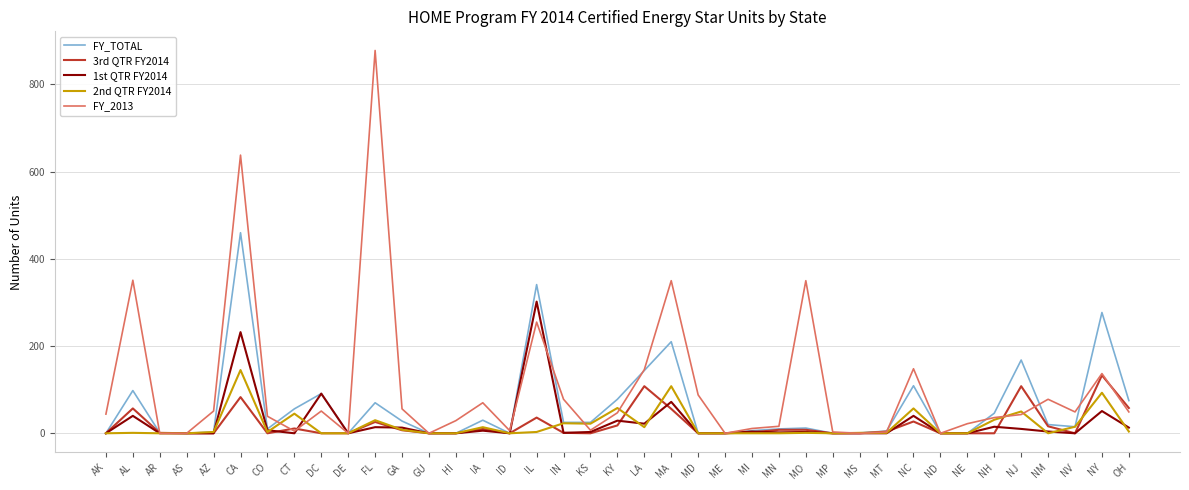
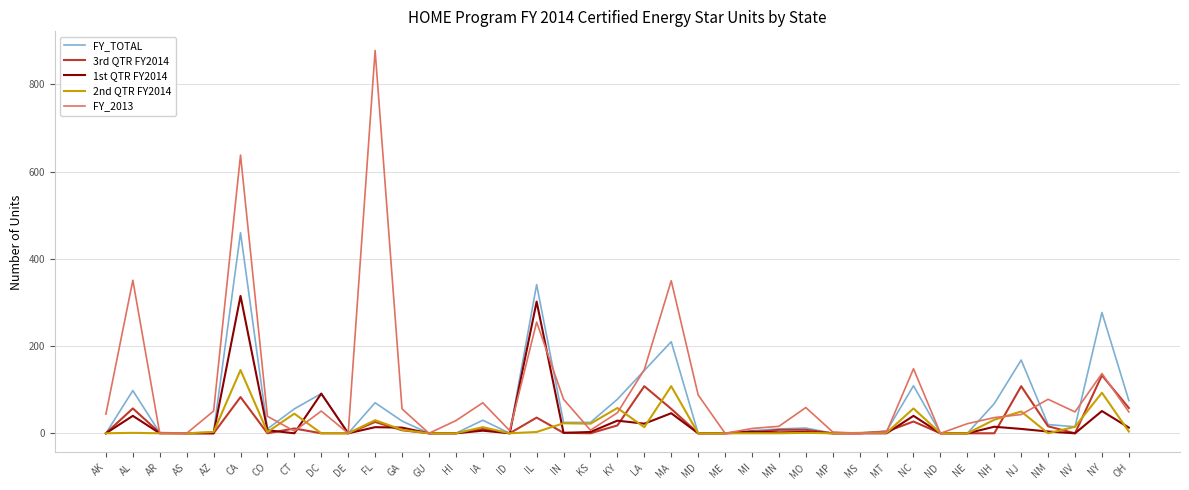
  {
    "FY_TOTAL": {
      "AL": 100,
      "CA": 460,
      "CT": 60,
      "FL": 70,
      "GA": 30,
      "IA": 30,
      "IL": 340,
      "KY": 80,
      "MA": 210,
      "NC": 110,
-     "NH": 50,
+     "NH": 70,
      "NJ": 170,
      "NY": 280,
      "OH": 80
    },
    "3rd QTR FY2014": {
      "AL": 60,
      "CA": 80,
      "CT": 10,
      "IL": 40,
      "KY": 20,
      "LA": 110,
      "MA": 60,
      "NC": 30,
      "NH": 0,
      "NJ": 110,
      "OH": 60
    },
    "1st QTR FY2014": {
      "AL": 40,
-     "CA": 230,
+     "CA": 320,
      "FL": 10,
      "IL": 300,
      "KY": 30,
      "LA": 20,
-     "MA": 70,
+     "MA": 50,
      "NC": 40,
      "NH": 20,
      "NJ": 10,
      "NY": 50,
      "OH": 10
    },
    "2nd QTR FY2014": {
      "AL": 0,
      "CA": 150,
      "CT": 50,
      "IL": 0,
      "KY": 60,
      "LA": 10,
      "MA": 110,
      "NC": 60,
      "NJ": 50,
      "NY": 90,
      "OH": 0
    },
    "FY_2013": {
      "AK": 40,
      "AL": 350,
      "AZ": 50,
      "CA": 640,
      "CO": 40,
      "DC": 50,
      "FL": 880,
      "GA": 60,
      "HI": 30,
      "IA": 70,
      "ID": 10,
      "IL": 260,
      "IN": 80,
      "KY": 50,
      "MA": 350,
      "MD": 90,
      "MN": 20,
-     "MO": 350,
+     "MO": 60,
      "NC": 150,
      "NE": 20,
      "NJ": 40,
      "NM": 80,
      "NV": 50,
      "OH": 50
    }
  }
